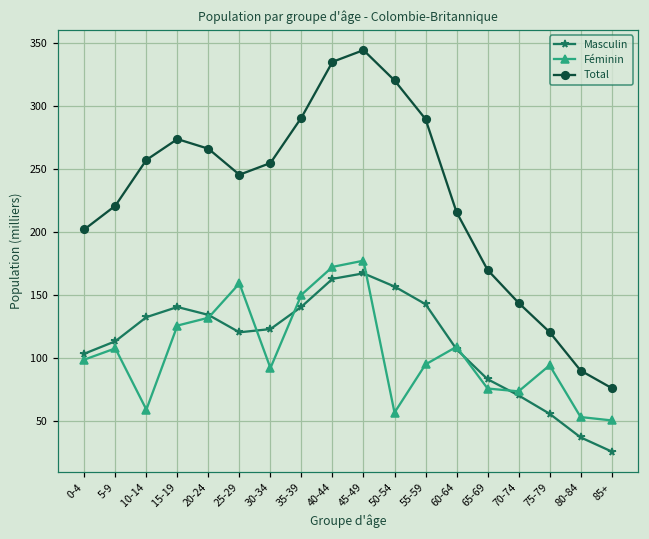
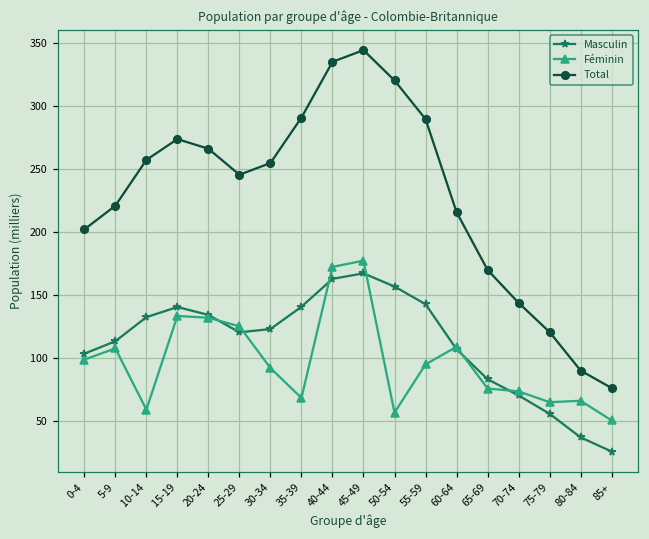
  {
    "Féminin": {
      "0-4": 99,
      "5-9": 108,
      "10-14": 59,
-     "15-19": 126,
+     "15-19": 133,
      "20-24": 132,
-     "25-29": 159,
+     "25-29": 125,
      "30-34": 92,
-     "35-39": 150,
+     "35-39": 68,
      "40-44": 172,
      "45-49": 177,
      "50-54": 57,
      "55-59": 95,
      "65-69": 76,
      "70-74": 73,
-     "75-79": 94,
-     "80-84": 53,
+     "75-79": 65,
+     "80-84": 66,
      "85+": 50
    }
  }
